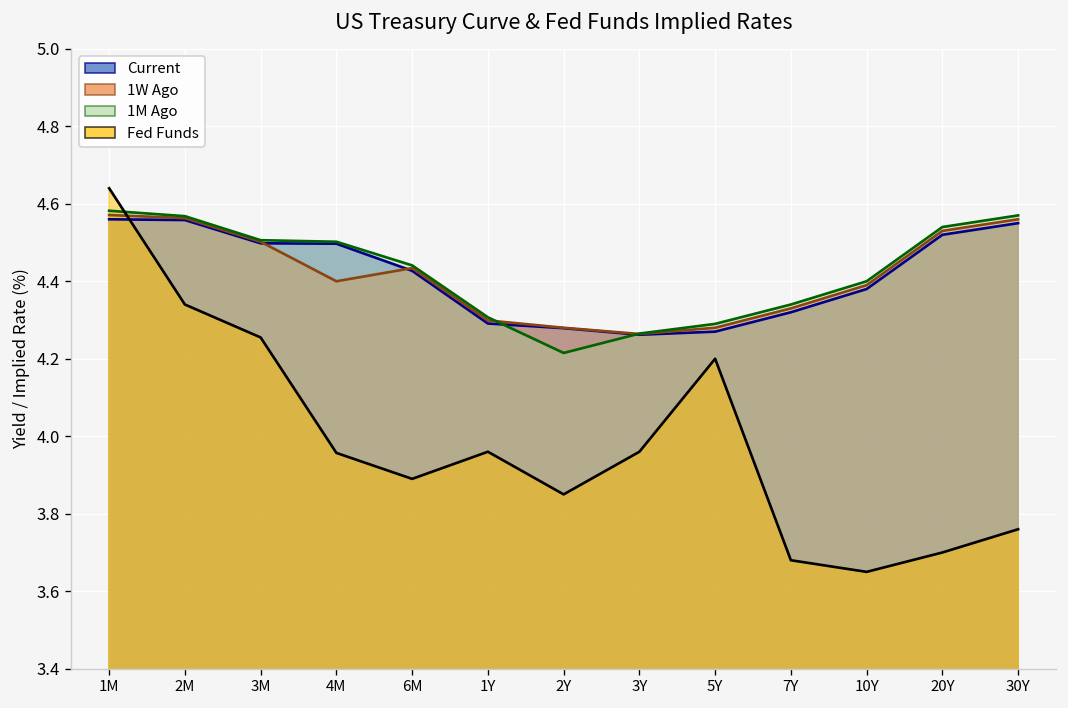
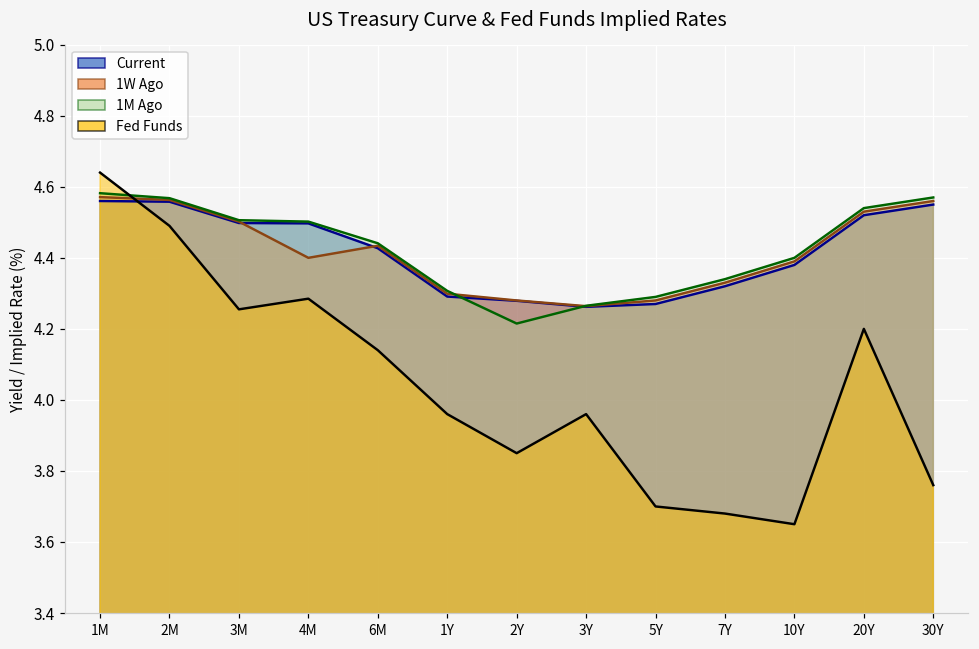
  {
    "Current": {
      "1M": 4.56,
      "1Y": 4.29,
      "5Y": 4.27,
      "7Y": 4.32,
      "10Y": 4.38,
      "20Y": 4.52,
      "30Y": 4.55
    },
    "1W Ago": {
      "1M": 4.57,
      "4M": 4.40,
      "1Y": 4.30,
      "5Y": 4.28,
      "7Y": 4.33,
      "10Y": 4.39,
      "20Y": 4.53,
      "30Y": 4.56
    },
    "1M Ago": {
      "1M": 4.58,
      "1Y": 4.31,
      "2Y": 4.22,
      "5Y": 4.29,
      "7Y": 4.34,
      "10Y": 4.40,
      "20Y": 4.54,
      "30Y": 4.57
    },
    "Fed Funds": {
      "1M": 4.64,
-     "2M": 4.34,
+     "2M": 4.49,
      "3M": 4.26,
-     "4M": 3.96,
-     "6M": 3.89,
+     "4M": 4.29,
+     "6M": 4.14,
      "1Y": 3.96,
      "2Y": 3.85,
      "3Y": 3.96,
-     "5Y": 4.2,
+     "5Y": 3.7,
      "7Y": 3.68,
      "10Y": 3.65,
-     "20Y": 3.7,
+     "20Y": 4.2,
      "30Y": 3.76
    }
  }
